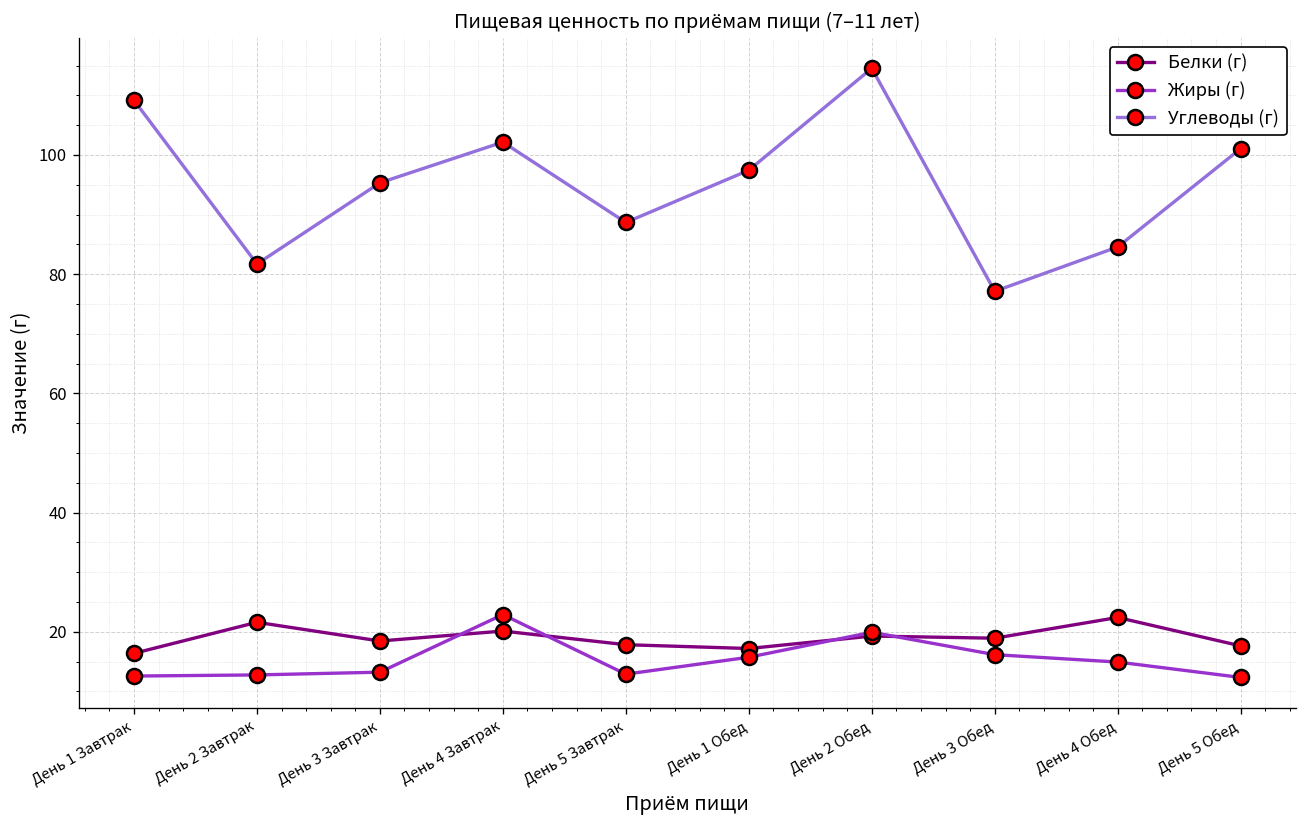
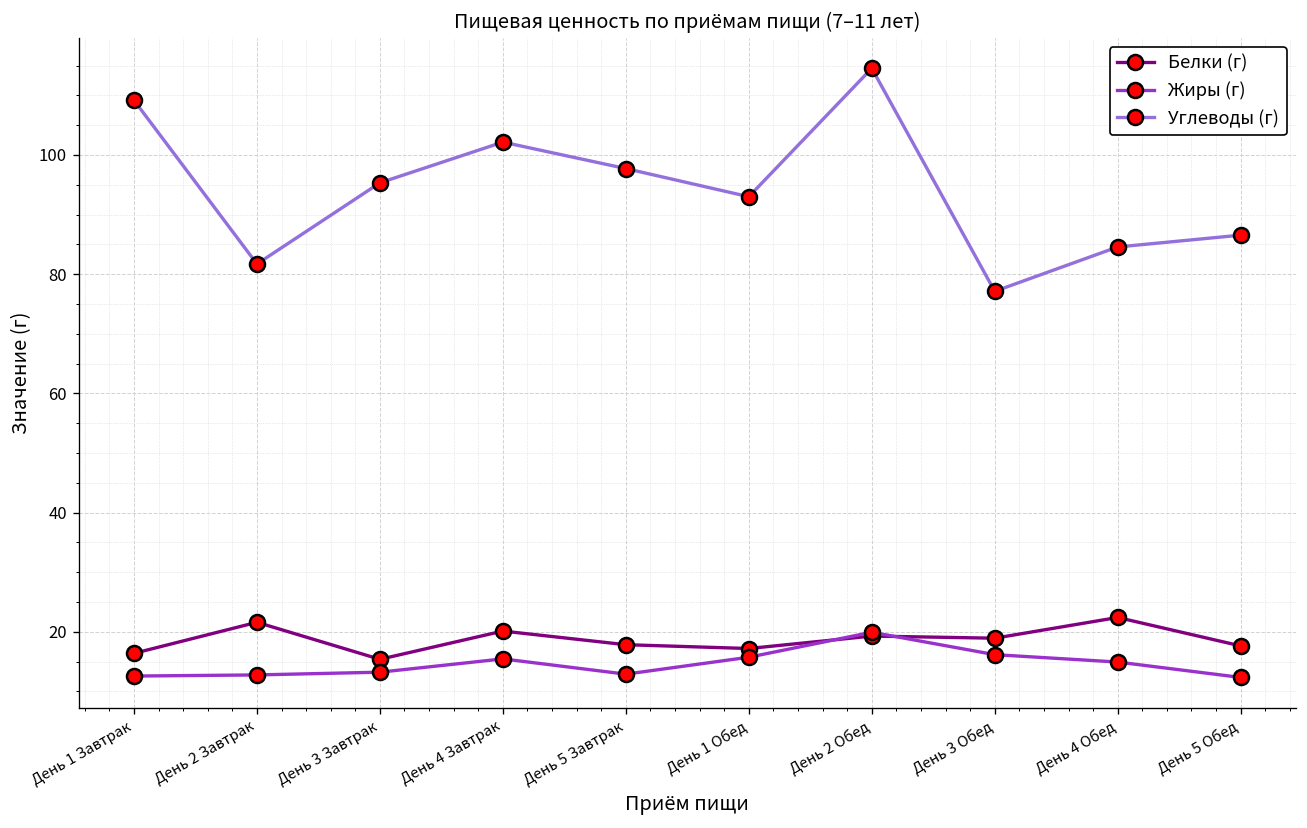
  {
    "Белки (г)": {
      "День 1 Завтрак": 16,
      "День 2 Завтрак": 22,
-     "День 3 Завтрак": 18,
+     "День 3 Завтрак": 15,
      "День 4 Завтрак": 20,
      "День 5 Завтрак": 18,
      "День 1 Обед": 17,
      "День 2 Обед": 19,
      "День 3 Обед": 19,
      "День 4 Обед": 22,
      "День 5 Обед": 18
    },
    "Жиры (г)": {
      "День 1 Завтрак": 13,
      "День 2 Завтрак": 13,
      "День 3 Завтрак": 13,
-     "День 4 Завтрак": 23,
+     "День 4 Завтрак": 15,
      "День 5 Завтрак": 13,
      "День 1 Обед": 16,
      "День 2 Обед": 20,
      "День 3 Обед": 16,
      "День 4 Обед": 15,
      "День 5 Обед": 12
    },
    "Углеводы (г)": {
      "День 1 Завтрак": 109,
      "День 2 Завтрак": 82,
      "День 3 Завтрак": 95,
      "День 4 Завтрак": 102,
-     "День 5 Завтрак": 89,
-     "День 1 Обед": 97,
+     "День 5 Завтрак": 98,
+     "День 1 Обед": 93,
      "День 2 Обед": 115,
      "День 3 Обед": 77,
      "День 4 Обед": 85,
-     "День 5 Обед": 101
+     "День 5 Обед": 87
    }
  }
